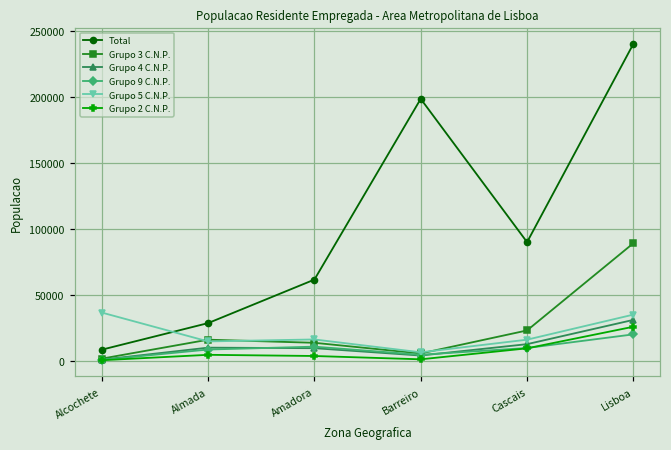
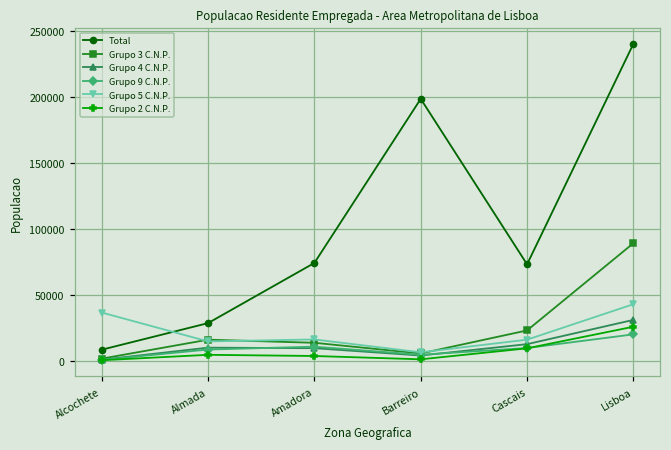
  {
    "Total": {
      "Alcochete": 9000,
      "Almada": 29000,
-     "Amadora": 62000,
+     "Amadora": 74000,
      "Barreiro": 198000,
-     "Cascais": 90000,
+     "Cascais": 73000,
      "Lisboa": 240000
    },
    "Grupo 5 C.N.P.": {
      "Alcochete": 37000,
      "Amadora": 16000,
      "Cascais": 16000,
-     "Lisboa": 35000
+     "Lisboa": 43000
    }
  }
